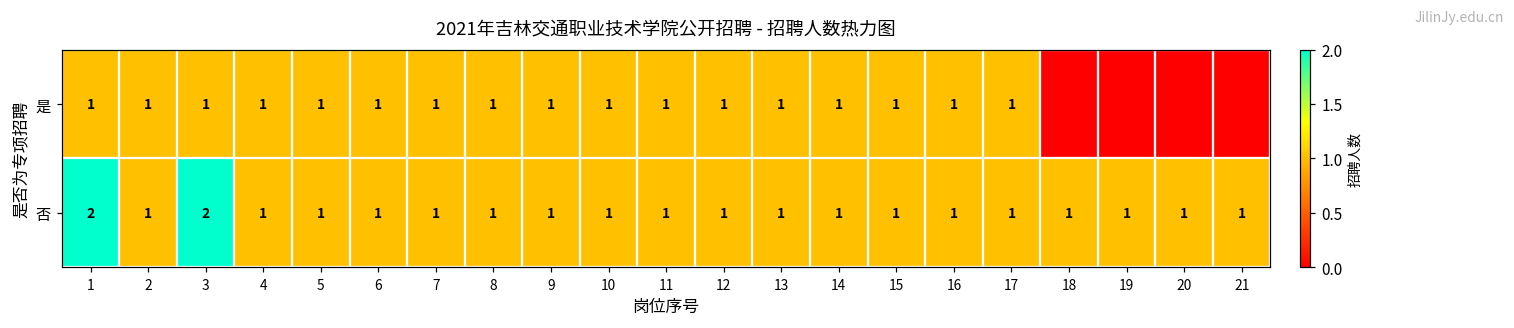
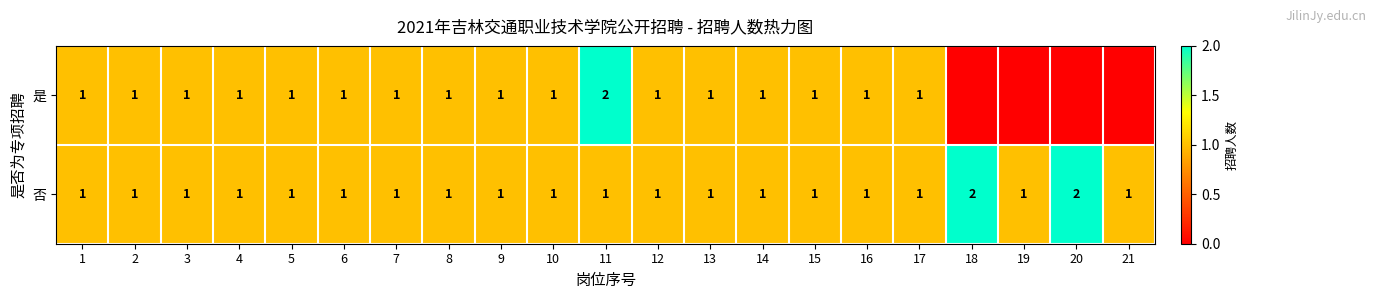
  {
    "是": {
      "1": 1,
      "2": 1,
      "3": 1,
      "4": 1,
      "5": 1,
      "6": 1,
      "7": 1,
      "8": 1,
      "9": 1,
      "10": 1,
-     "11": 1,
+     "11": 2,
      "12": 1,
      "13": 1,
      "14": 1,
      "15": 1,
      "16": 1,
      "17": 1
    },
    "否": {
-     "1": 2,
+     "1": 1,
      "2": 1,
-     "3": 2,
+     "3": 1,
      "4": 1,
      "5": 1,
      "6": 1,
      "7": 1,
      "8": 1,
      "9": 1,
      "10": 1,
      "11": 1,
      "12": 1,
      "13": 1,
      "14": 1,
      "15": 1,
      "16": 1,
      "17": 1,
-     "18": 1,
+     "18": 2,
      "19": 1,
-     "20": 1,
+     "20": 2,
      "21": 1
    }
  }
